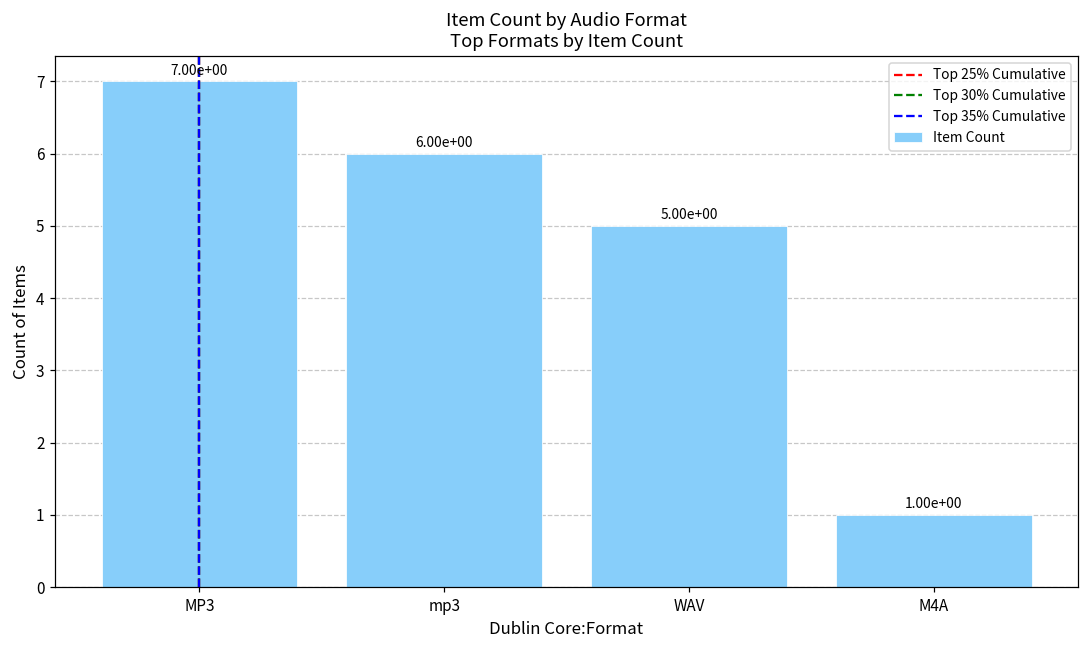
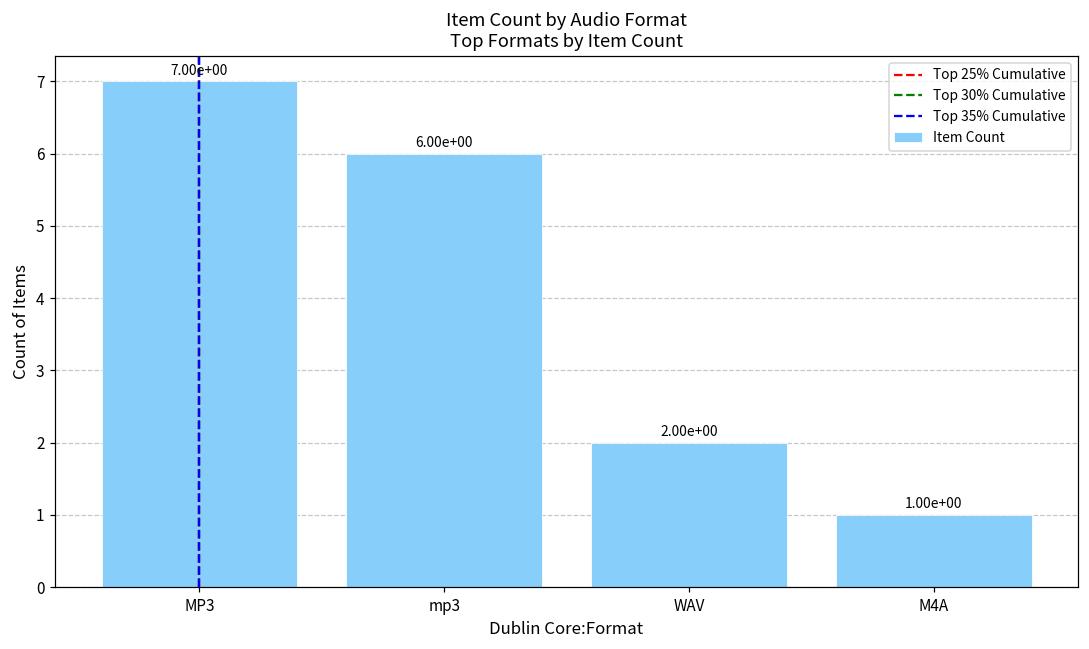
  {
    "MP3": "7.00e+00",
    "mp3": "6.00e+00",
-   "WAV": "5.00e+00",
+   "WAV": "2.00e+00",
    "M4A": "1.00e+00"
  }
